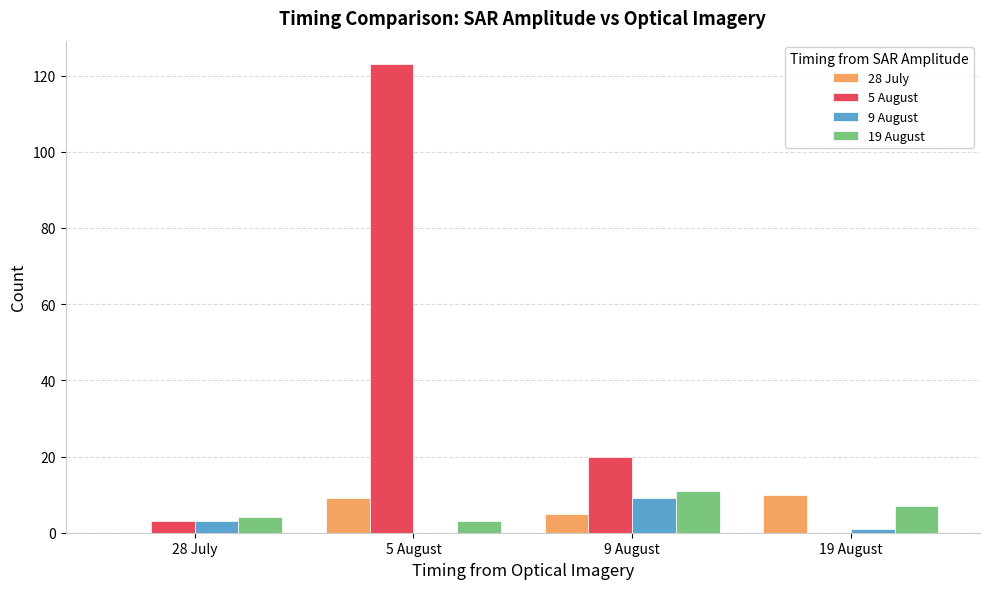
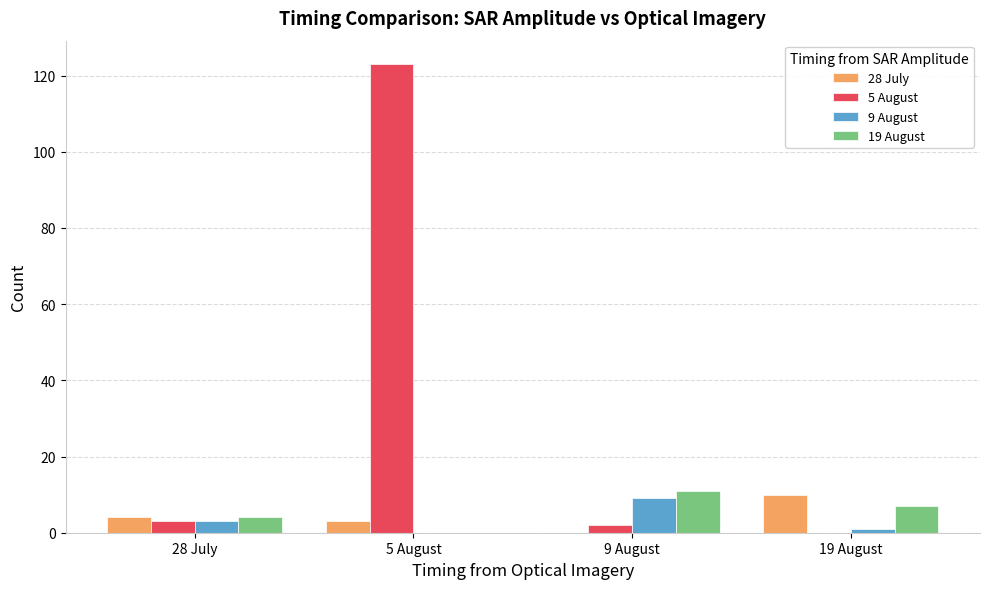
  {
    "28 July": {
-     "28 July": 0,
-     "5 August": 9,
-     "9 August": 5,
+     "28 July": 4,
+     "5 August": 3,
+     "9 August": 0,
      "19 August": 10
    },
    "5 August": {
      "28 July": 3,
      "5 August": 123,
-     "9 August": 20,
+     "9 August": 2,
      "19 August": 0
    },
    "9 August": {
      "28 July": 3,
      "5 August": 0,
      "9 August": 9,
      "19 August": 1
    },
    "19 August": {
      "28 July": 4,
-     "5 August": 3,
+     "5 August": 0,
      "9 August": 11,
      "19 August": 7
    }
  }
